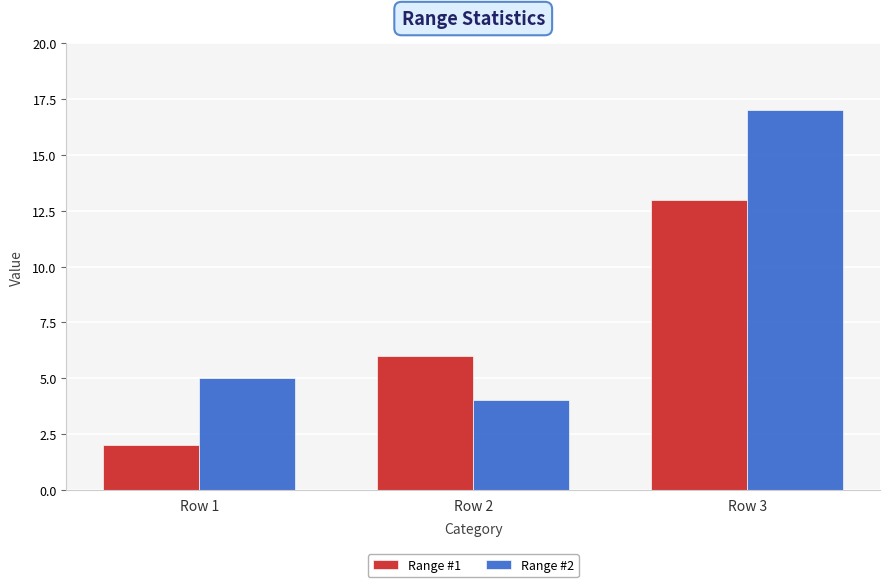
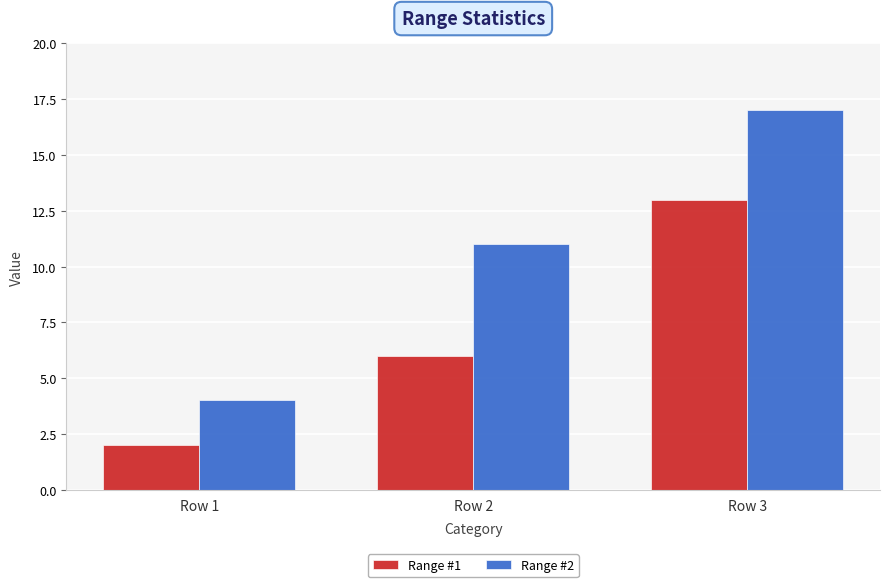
  {
    "Range #1": {
      "Row 1": 2,
      "Row 2": 6,
      "Row 3": 13
    },
    "Range #2": {
-     "Row 1": 5,
-     "Row 2": 4,
+     "Row 1": 4,
+     "Row 2": 11,
      "Row 3": 17
    }
  }
